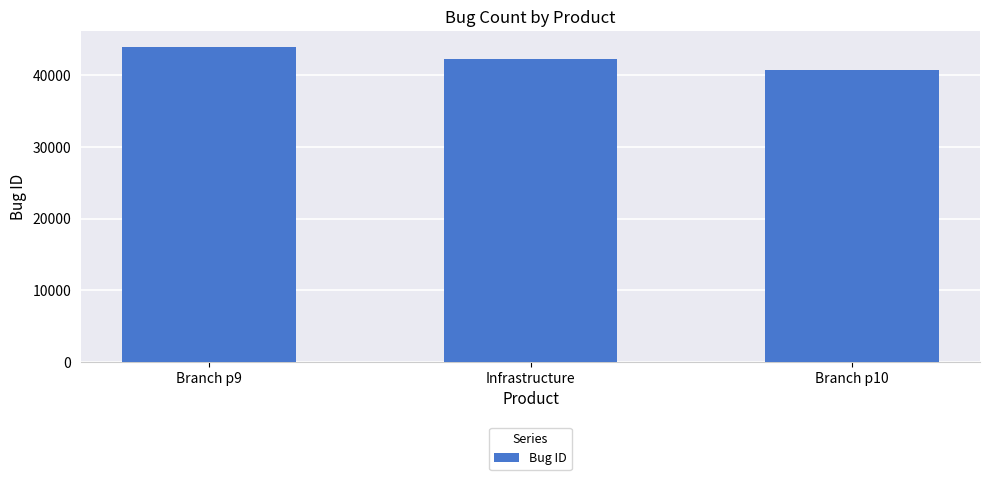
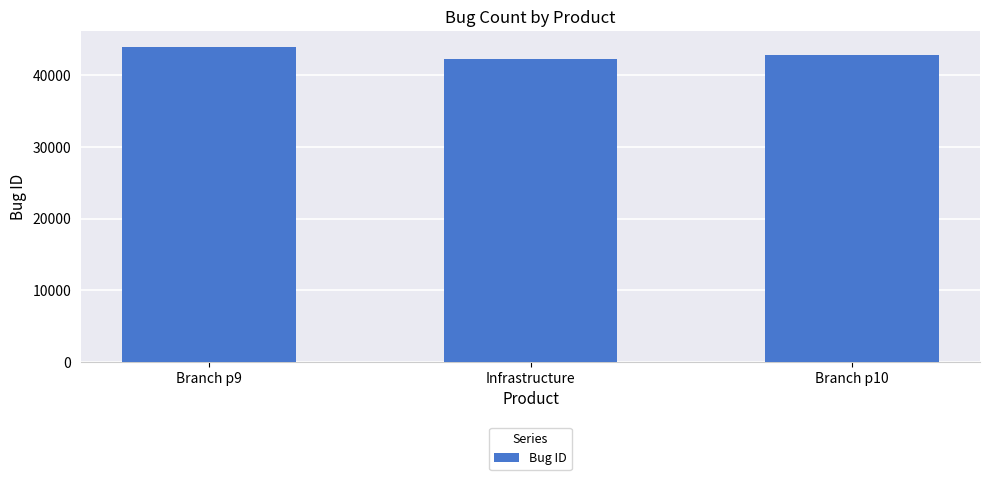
  {
    "Branch p9": 44000,
    "Infrastructure": 42000,
-   "Branch p10": 41000
+   "Branch p10": 43000
  }
